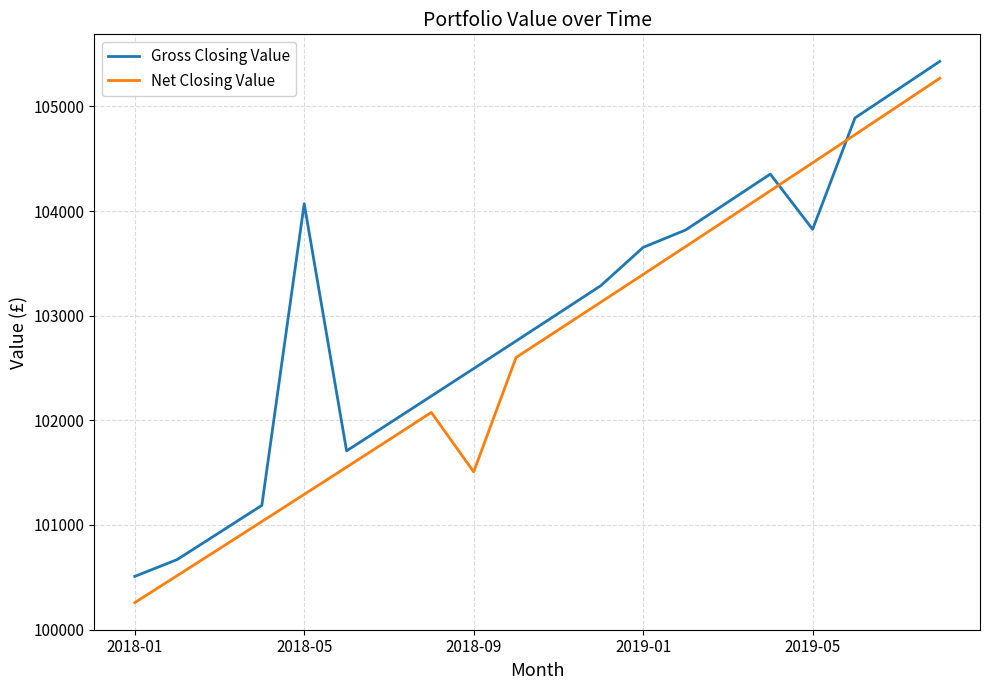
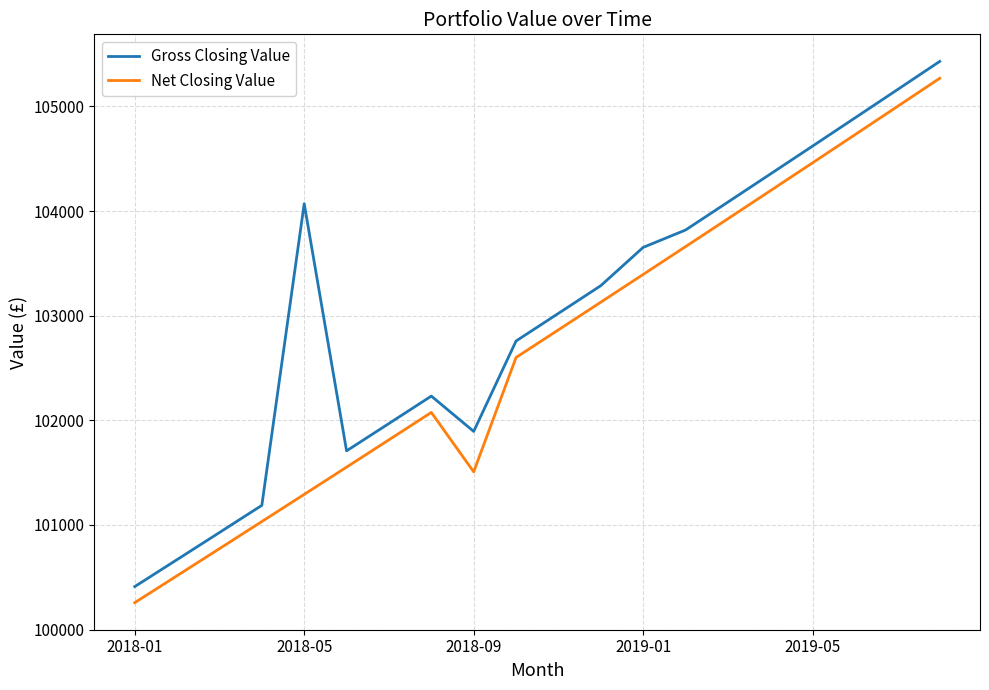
  {
    "Gross Closing Value": {
-     "2018-01": 100510,
+     "2018-01": 100410,
      "2018-05": 104070,
-     "2018-09": 102490,
+     "2018-09": 101890,
      "2019-01": 103650,
-     "2019-05": 103830
+     "2019-05": 104620
    },
    "Net Closing Value": {
      "2018-01": 100260,
      "2018-05": 101290,
      "2018-09": 101510,
      "2019-01": 103390,
      "2019-05": 104460
    }
  }
